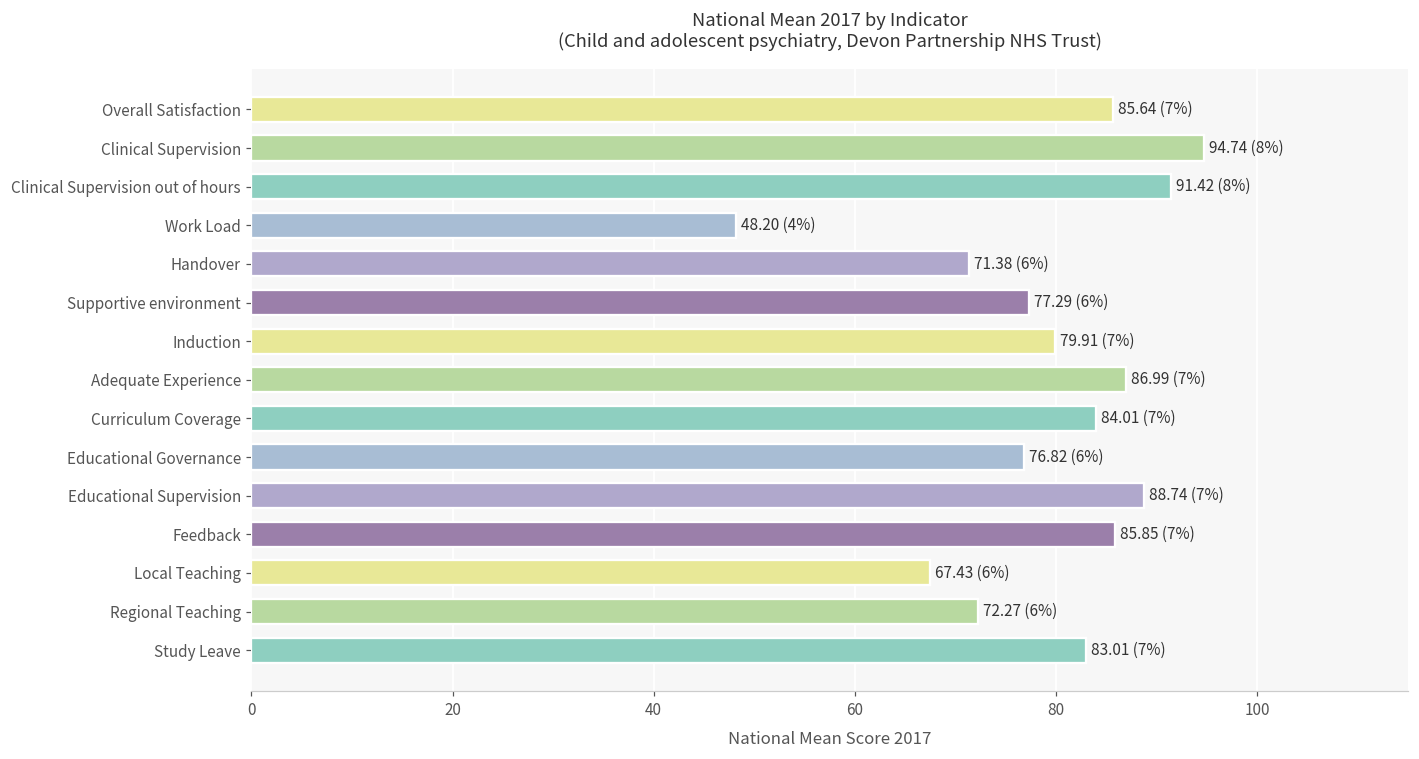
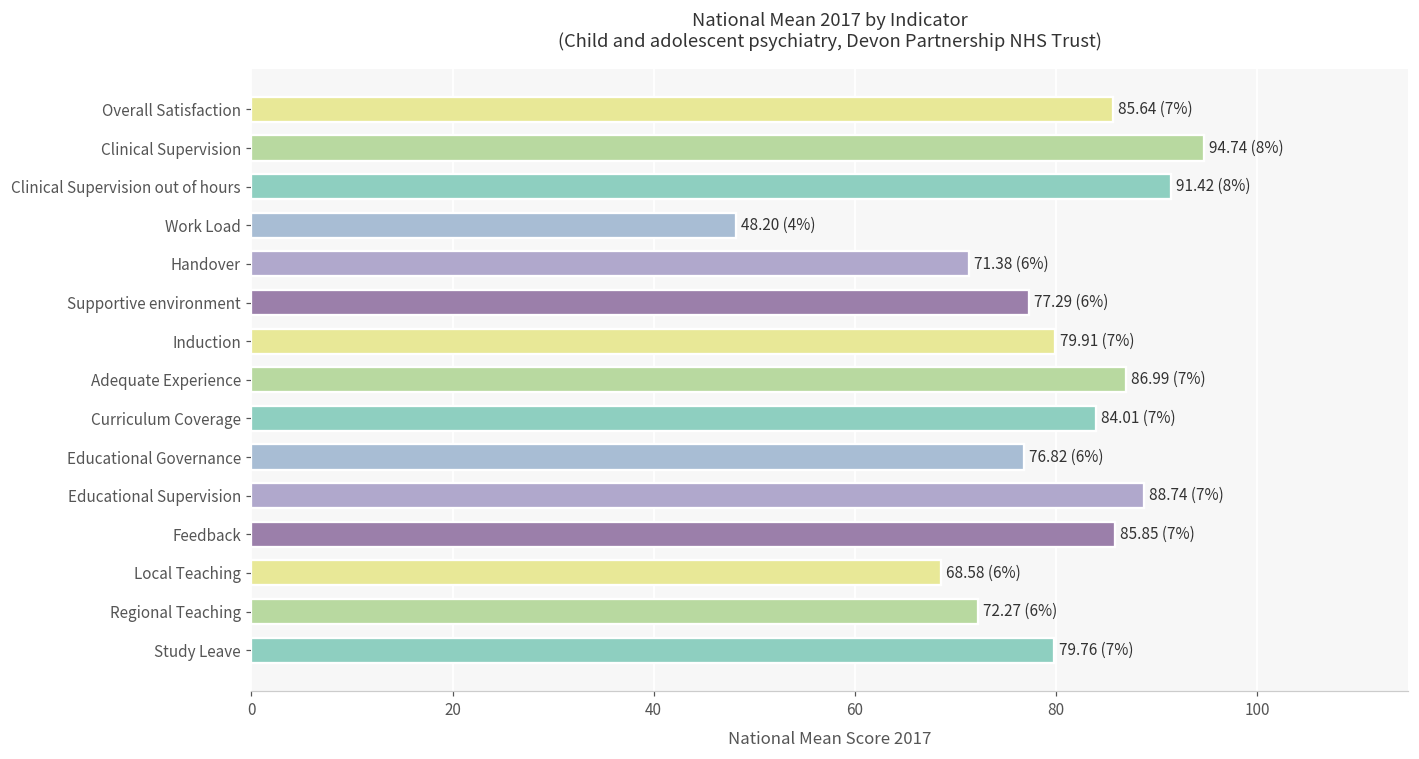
  {
    "Overall Satisfaction": 85.64,
    "Clinical Supervision": 94.74,
    "Clinical Supervision out of hours": 91.42,
    "Work Load": 48.20,
    "Handover": 71.38,
    "Supportive environment": 77.29,
    "Induction": 79.91,
    "Adequate Experience": 86.99,
    "Curriculum Coverage": 84.01,
    "Educational Governance": 76.82,
    "Educational Supervision": 88.74,
    "Feedback": 85.85,
-   "Local Teaching": 67.43,
+   "Local Teaching": 68.58,
    "Regional Teaching": 72.27,
-   "Study Leave": 83.01
+   "Study Leave": 79.76
  }
